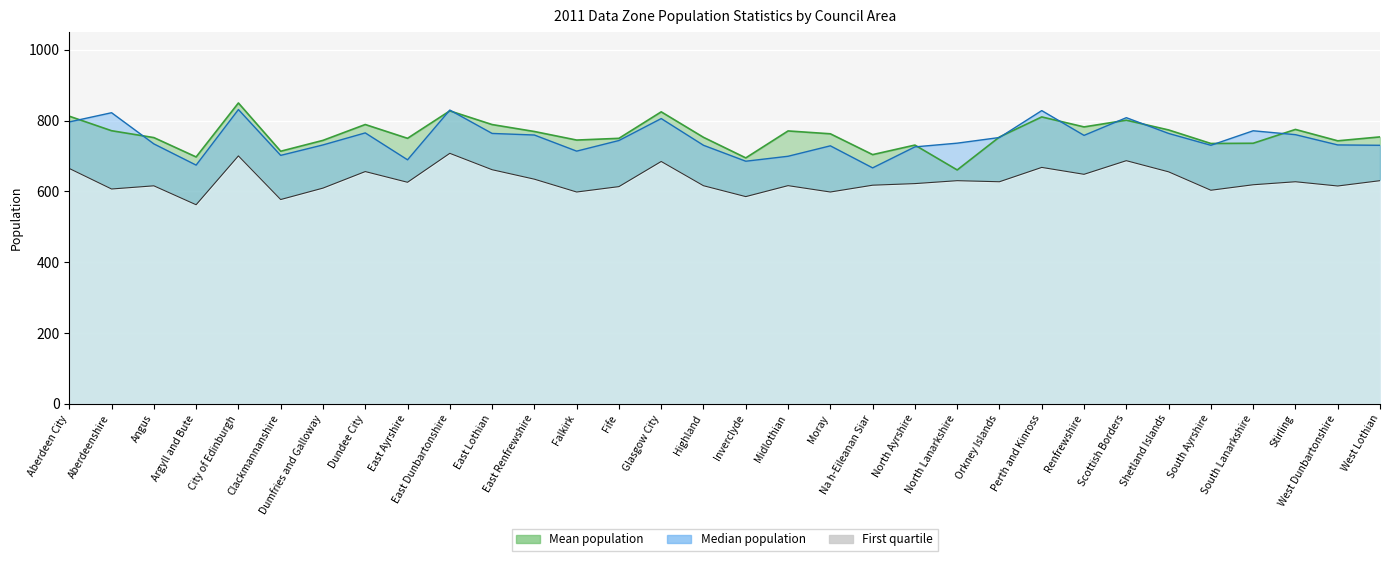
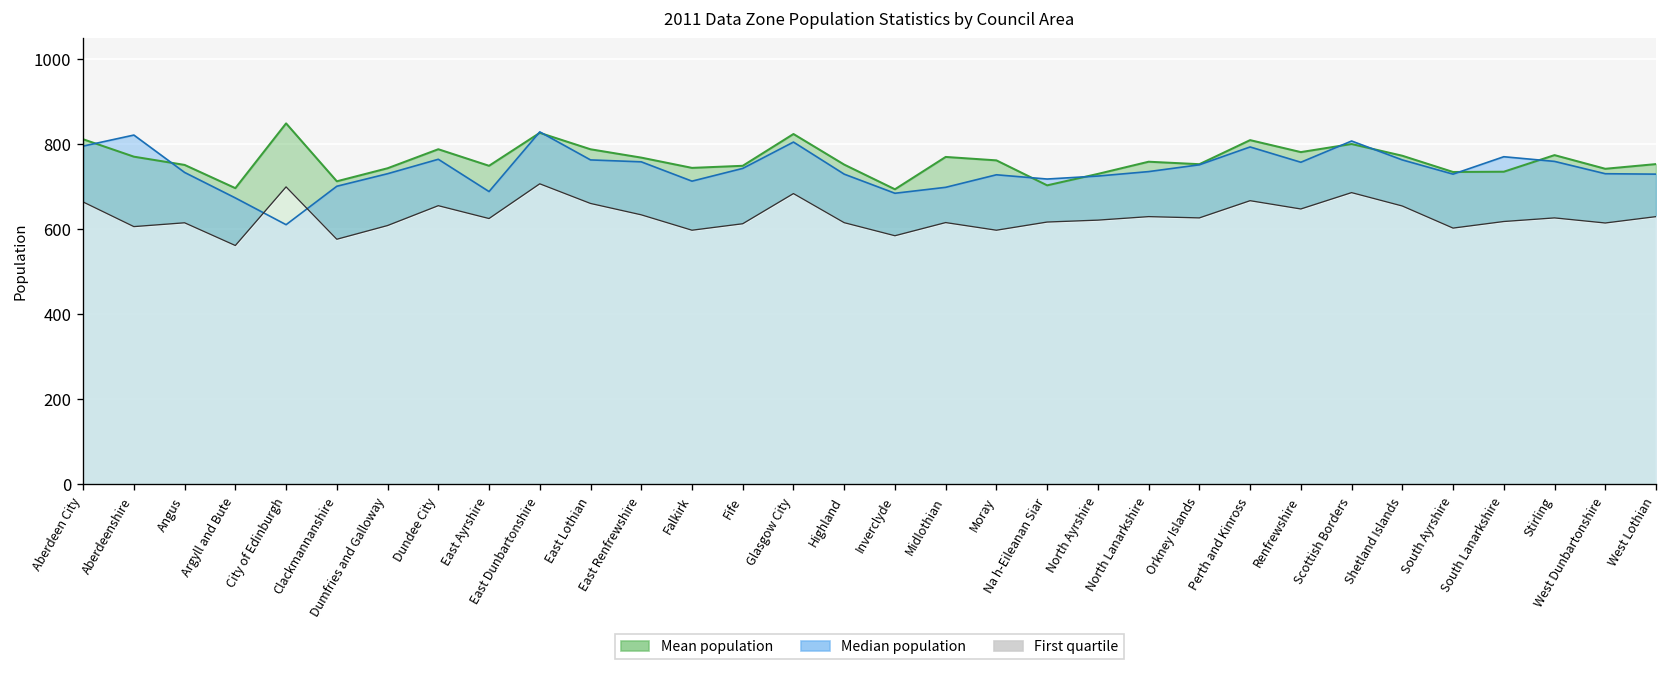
  {
    "Mean population": {
      "Aberdeen City": 810,
      "Aberdeenshire": 770,
      "Angus": 750,
      "Argyll and Bute": 700,
      "City of Edinburgh": 850,
      "Clackmannanshire": 710,
      "Dumfries and Galloway": 740,
      "Dundee City": 790,
      "East Ayrshire": 750,
      "East Lothian": 790,
      "East Renfrewshire": 770,
      "Falkirk": 740,
      "Glasgow City": 820,
      "Highland": 750,
      "Inverclyde": 690,
      "Midlothian": 770,
      "Moray": 760,
      "Na h-Eileanan Siar": 700,
-     "North Lanarkshire": 660,
+     "North Lanarkshire": 760,
      "Perth and Kinross": 810,
      "Renfrewshire": 780,
      "Shetland Islands": 770,
      "South Lanarkshire": 740,
      "Stirling": 770,
      "West Dunbartonshire": 740,
      "West Lothian": 750
    },
    "Median population": {
      "Aberdeen City": 800,
      "Aberdeenshire": 820,
      "Angus": 730,
      "Argyll and Bute": 670,
-     "City of Edinburgh": 830,
+     "City of Edinburgh": 610,
      "Clackmannanshire": 700,
      "Dumfries and Galloway": 730,
      "Dundee City": 770,
      "East Ayrshire": 690,
      "East Lothian": 760,
      "East Renfrewshire": 760,
      "Falkirk": 710,
      "Glasgow City": 810,
      "Highland": 730,
      "Inverclyde": 690,
      "Midlothian": 700,
      "Moray": 730,
-     "Na h-Eileanan Siar": 670,
+     "Na h-Eileanan Siar": 720,
      "North Lanarkshire": 740,
-     "Perth and Kinross": 830,
+     "Perth and Kinross": 790,
      "Renfrewshire": 760,
      "Shetland Islands": 760,
      "South Lanarkshire": 770,
      "Stirling": 760,
      "West Dunbartonshire": 730,
      "West Lothian": 730
    }
  }
